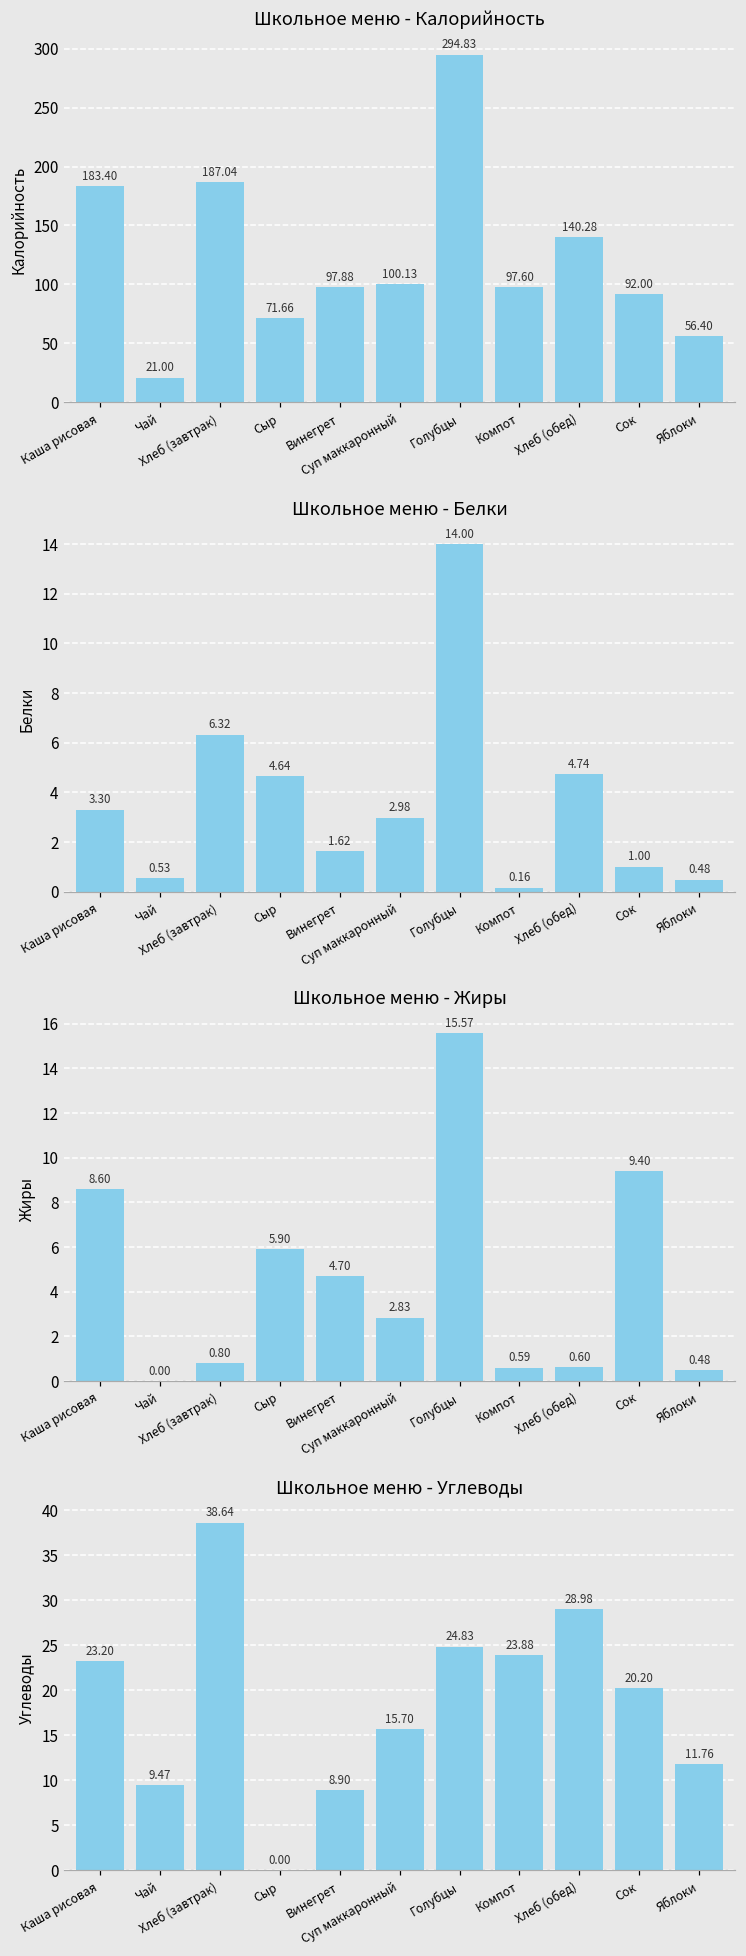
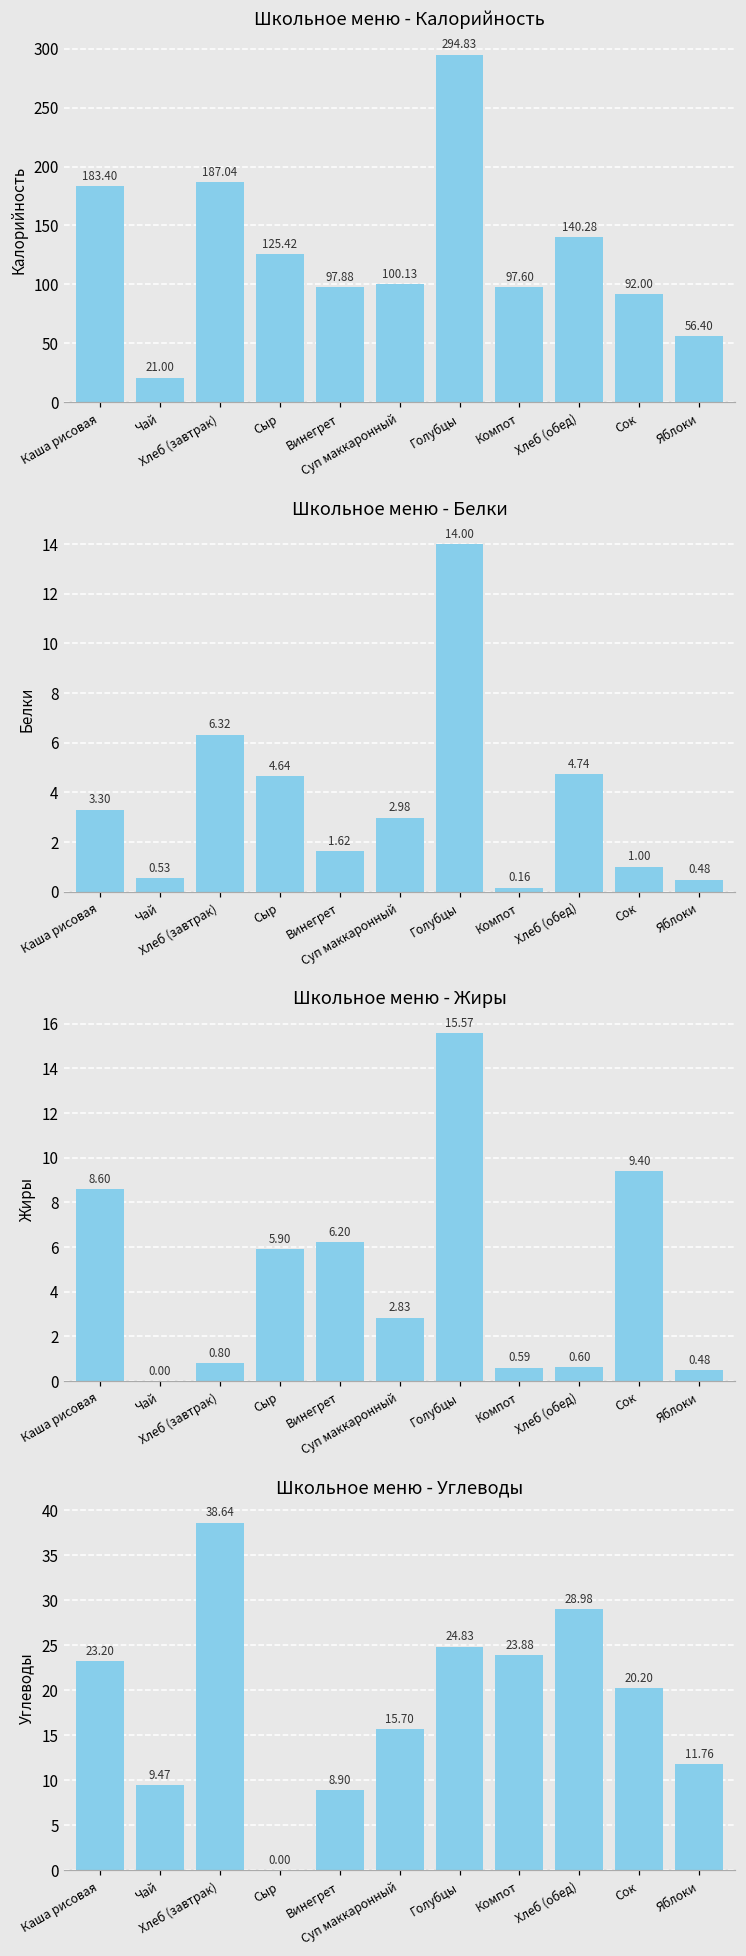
  {
    "Школьное меню - Калорийность": {
      "Каша рисовая": 183.40,
      "Чай": 21.00,
      "Хлеб (завтрак)": 187.04,
-     "Сыр": 71.66,
+     "Сыр": 125.42,
      "Винегрет": 97.88,
      "Суп маккаронный": 100.13,
      "Голубцы": 294.83,
      "Компот": 97.60,
      "Хлеб (обед)": 140.28,
      "Сок": 92.00,
      "Яблоки": 56.40
    },
    "Школьное меню - Белки": {
      "Каша рисовая": 3.30,
      "Чай": 0.53,
      "Хлеб (завтрак)": 6.32,
      "Сыр": 4.64,
      "Винегрет": 1.62,
      "Суп маккаронный": 2.98,
      "Голубцы": 14.00,
      "Компот": 0.16,
      "Хлеб (обед)": 4.74,
      "Сок": 1.00,
      "Яблоки": 0.48
    },
    "Школьное меню - Жиры": {
      "Каша рисовая": 8.60,
      "Чай": 0.00,
      "Хлеб (завтрак)": 0.80,
      "Сыр": 5.90,
-     "Винегрет": 4.70,
+     "Винегрет": 6.20,
      "Суп маккаронный": 2.83,
      "Голубцы": 15.57,
      "Компот": 0.59,
      "Хлеб (обед)": 0.60,
      "Сок": 9.40,
      "Яблоки": 0.48
    },
    "Школьное меню - Углеводы": {
      "Каша рисовая": 23.20,
      "Чай": 9.47,
      "Хлеб (завтрак)": 38.64,
      "Сыр": 0.00,
      "Винегрет": 8.90,
      "Суп маккаронный": 15.70,
      "Голубцы": 24.83,
      "Компот": 23.88,
      "Хлеб (обед)": 28.98,
      "Сок": 20.20,
      "Яблоки": 11.76
    }
  }
